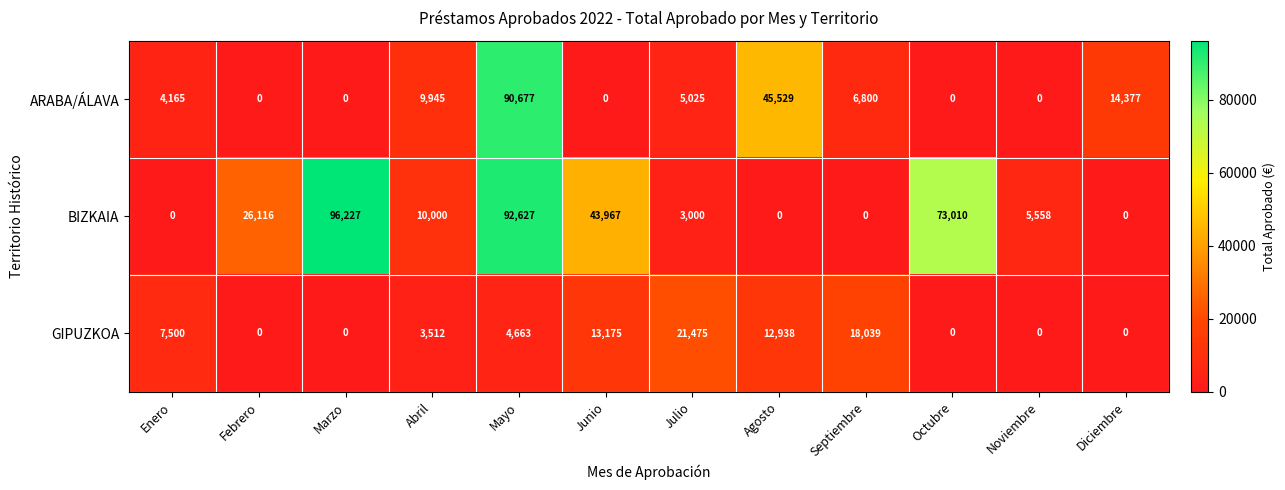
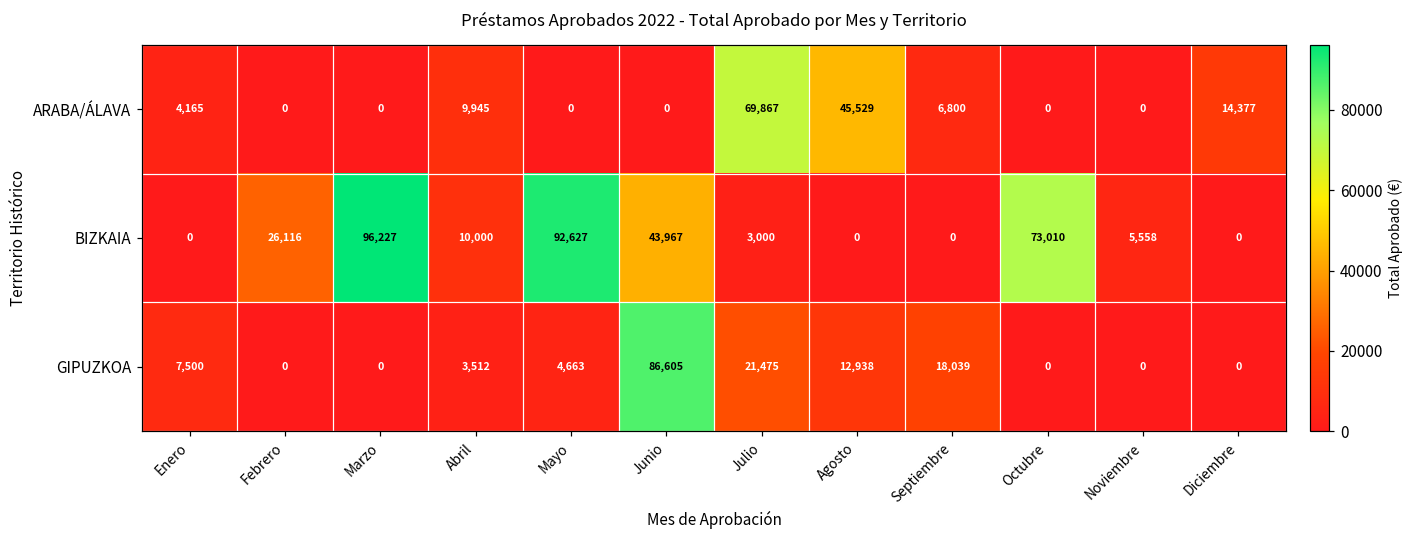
  {
    "ARABA/ÁLAVA": {
      "Enero": "4,165",
      "Febrero": "0",
      "Marzo": "0",
      "Abril": "9,945",
-     "Mayo": "90,677",
+     "Mayo": "0",
      "Junio": "0",
-     "Julio": "5,025",
+     "Julio": "69,867",
      "Agosto": "45,529",
      "Septiembre": "6,800",
      "Octubre": "0",
      "Noviembre": "0",
      "Diciembre": "14,377"
    },
    "BIZKAIA": {
      "Enero": "0",
      "Febrero": "26,116",
      "Marzo": "96,227",
      "Abril": "10,000",
      "Mayo": "92,627",
      "Junio": "43,967",
      "Julio": "3,000",
      "Agosto": "0",
      "Septiembre": "0",
      "Octubre": "73,010",
      "Noviembre": "5,558",
      "Diciembre": "0"
    },
    "GIPUZKOA": {
      "Enero": "7,500",
      "Febrero": "0",
      "Marzo": "0",
      "Abril": "3,512",
      "Mayo": "4,663",
-     "Junio": "13,175",
+     "Junio": "86,605",
      "Julio": "21,475",
      "Agosto": "12,938",
      "Septiembre": "18,039",
      "Octubre": "0",
      "Noviembre": "0",
      "Diciembre": "0"
    }
  }
